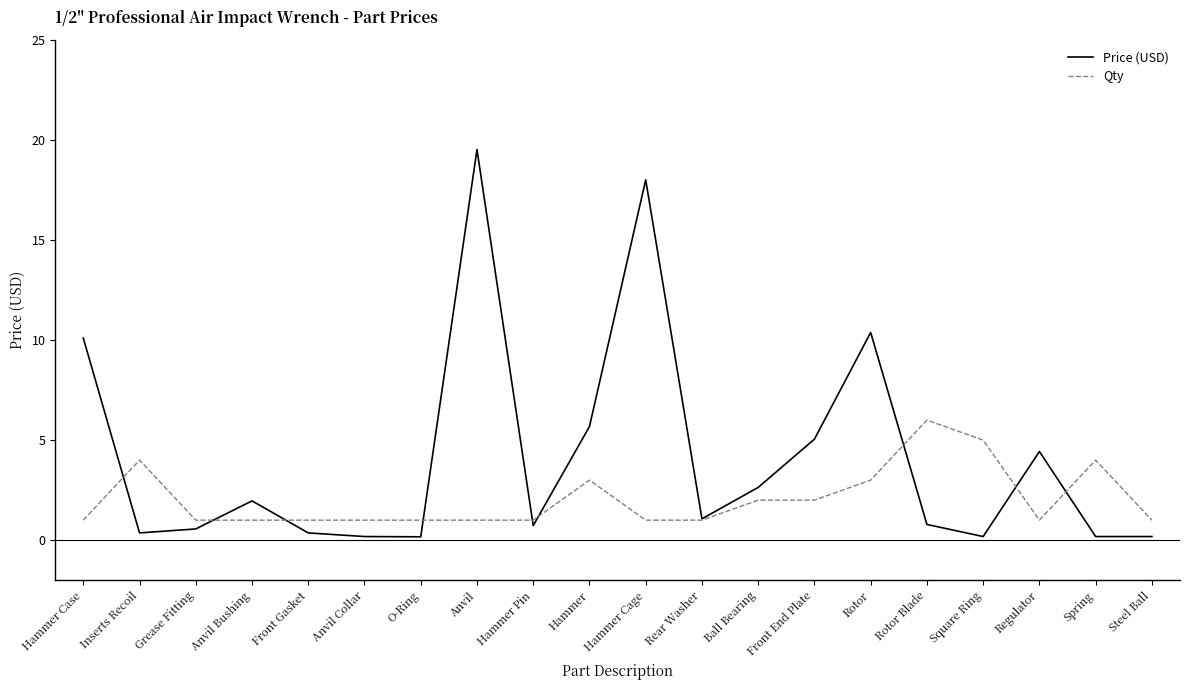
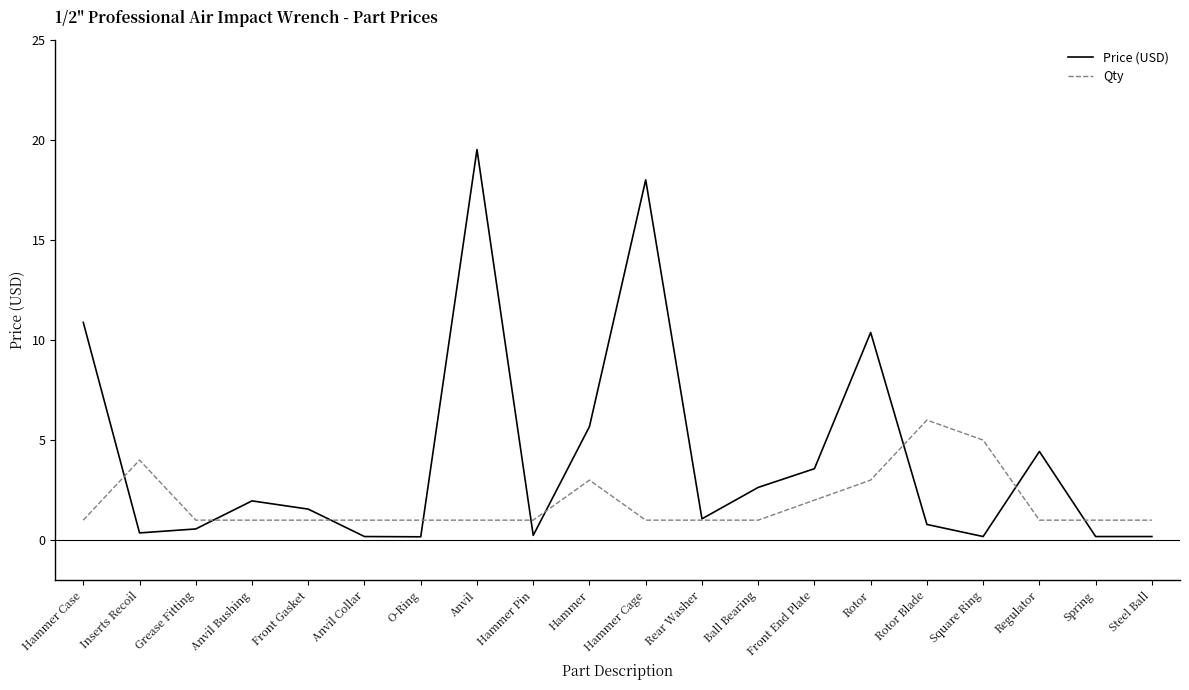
  {
    "Price (USD)": {
-     "Hammer Case": 10.1,
+     "Hammer Case": 10.9,
      "Inserts Recoil": 0.4,
      "Grease Fitting": 0.6,
      "Anvil Bushing": 2.0,
-     "Front Gasket": 0.4,
+     "Front Gasket": 1.6,
      "Anvil Collar": 0.2,
      "O-Ring": 0.2,
      "Anvil": 19.5,
-     "Hammer Pin": 0.7,
+     "Hammer Pin": 0.2,
      "Hammer": 5.7,
      "Hammer Cage": 18.0,
      "Ball Bearing": 2.6,
-     "Front End Plate": 5.0,
+     "Front End Plate": 3.6,
      "Rotor": 10.4,
      "Rotor Blade": 0.8,
      "Square Ring": 0.2,
      "Regulator": 4.4,
      "Spring": 0.2,
      "Steel Ball": 0.2
    },
    "Qty": {
      "Hammer Case": 1,
      "Inserts Recoil": 4,
      "Grease Fitting": 1,
      "Anvil Bushing": 1,
      "Front Gasket": 1,
      "Anvil Collar": 1,
      "O-Ring": 1,
      "Anvil": 1,
      "Hammer Pin": 1,
      "Hammer": 3,
      "Hammer Cage": 1,
-     "Ball Bearing": 2,
+     "Ball Bearing": 1,
      "Front End Plate": 2,
      "Rotor": 3,
      "Rotor Blade": 6,
      "Square Ring": 5,
      "Regulator": 1,
-     "Spring": 4,
+     "Spring": 1,
      "Steel Ball": 1
    }
  }
